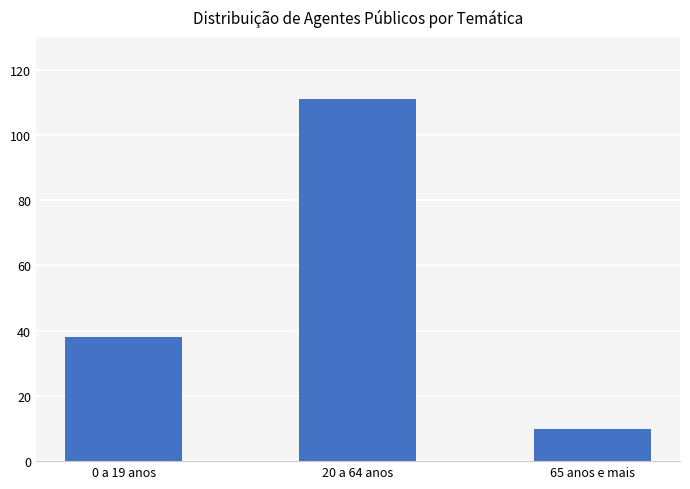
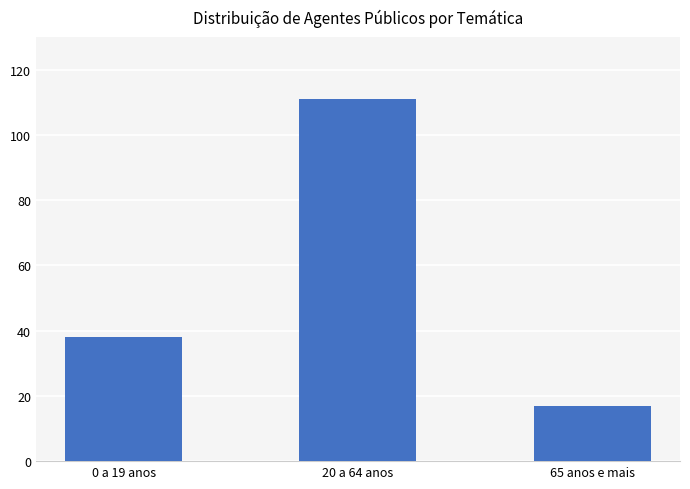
  {
    "0 a 19 anos": 38,
    "20 a 64 anos": 111,
-   "65 anos e mais": 10
+   "65 anos e mais": 17
  }
